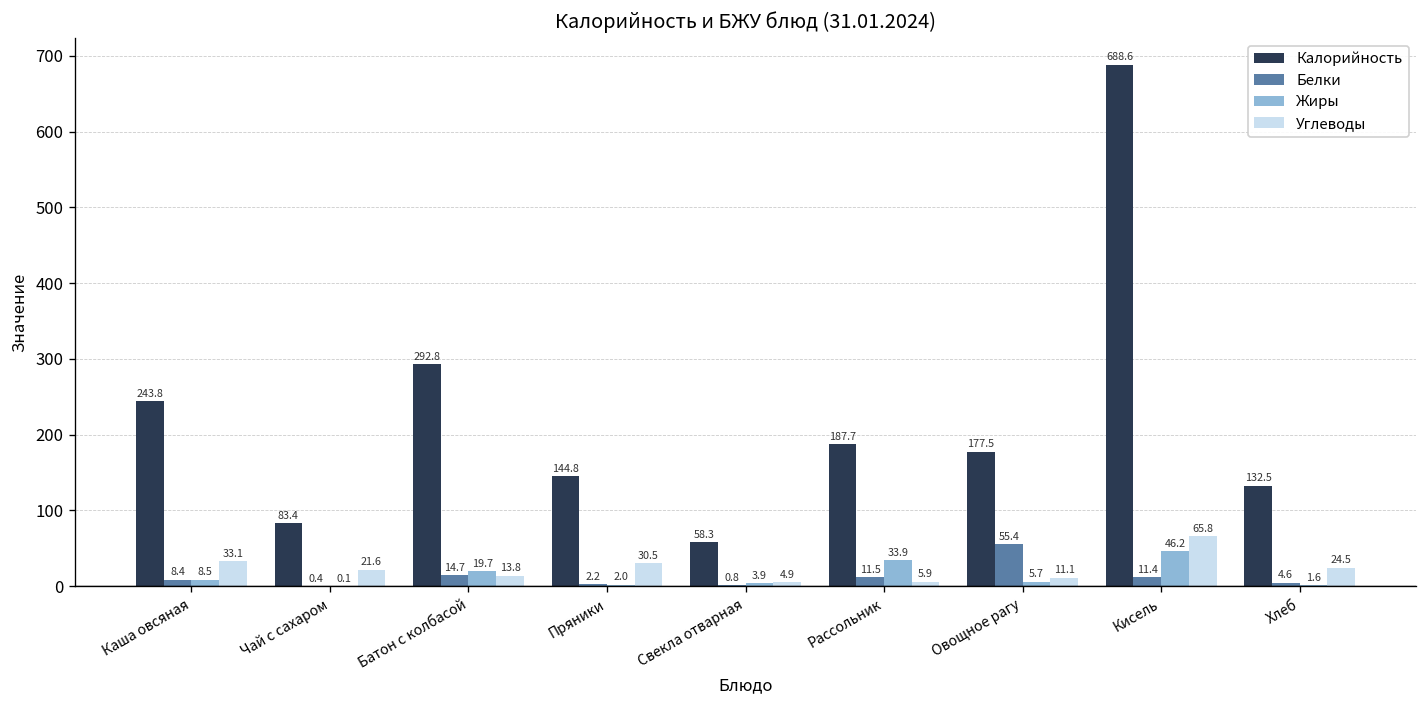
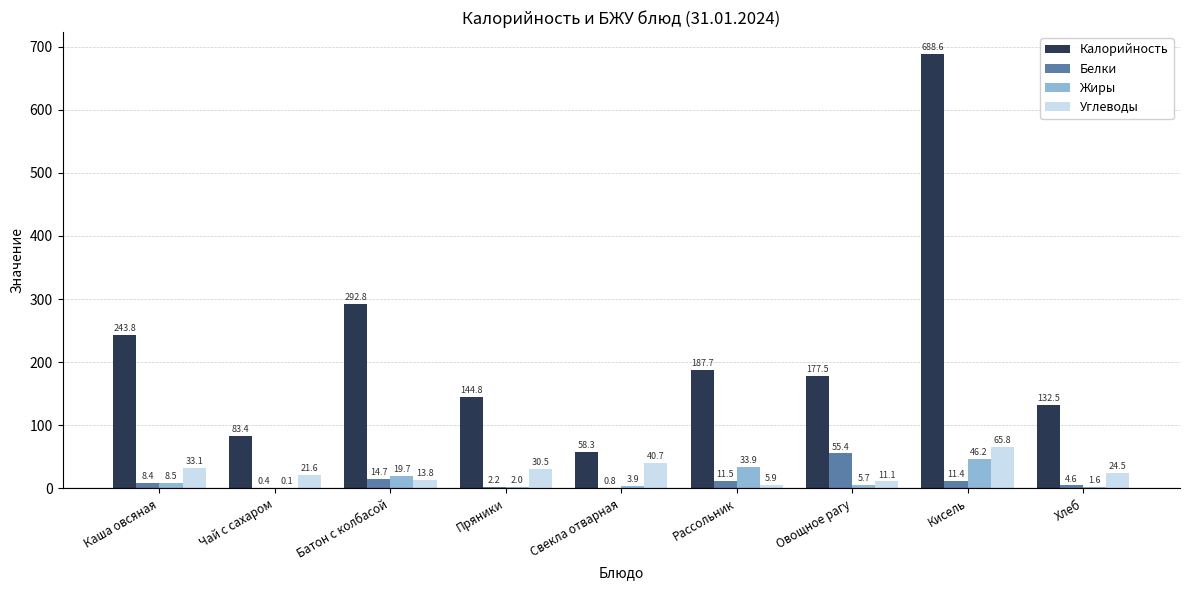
  {
    "Калорийность": {
      "Каша овсяная": 243.8,
      "Чай с сахаром": 83.4,
      "Батон с колбасой": 292.8,
      "Пряники": 144.8,
      "Свекла отварная": 58.3,
      "Рассольник": 187.7,
      "Овощное рагу": 177.5,
      "Кисель": 688.6,
      "Хлеб": 132.5
    },
    "Белки": {
      "Каша овсяная": 8.4,
      "Чай с сахаром": 0.4,
      "Батон с колбасой": 14.7,
      "Пряники": 2.2,
      "Свекла отварная": 0.8,
      "Рассольник": 11.5,
      "Овощное рагу": 55.4,
      "Кисель": 11.4,
      "Хлеб": 4.6
    },
    "Жиры": {
      "Каша овсяная": 8.5,
      "Чай с сахаром": 0.1,
      "Батон с колбасой": 19.7,
      "Пряники": 2.0,
      "Свекла отварная": 3.9,
      "Рассольник": 33.9,
      "Овощное рагу": 5.7,
      "Кисель": 46.2,
      "Хлеб": 1.6
    },
    "Углеводы": {
      "Каша овсяная": 33.1,
      "Чай с сахаром": 21.6,
      "Батон с колбасой": 13.8,
      "Пряники": 30.5,
-     "Свекла отварная": 4.9,
+     "Свекла отварная": 40.7,
      "Рассольник": 5.9,
      "Овощное рагу": 11.1,
      "Кисель": 65.8,
      "Хлеб": 24.5
    }
  }
